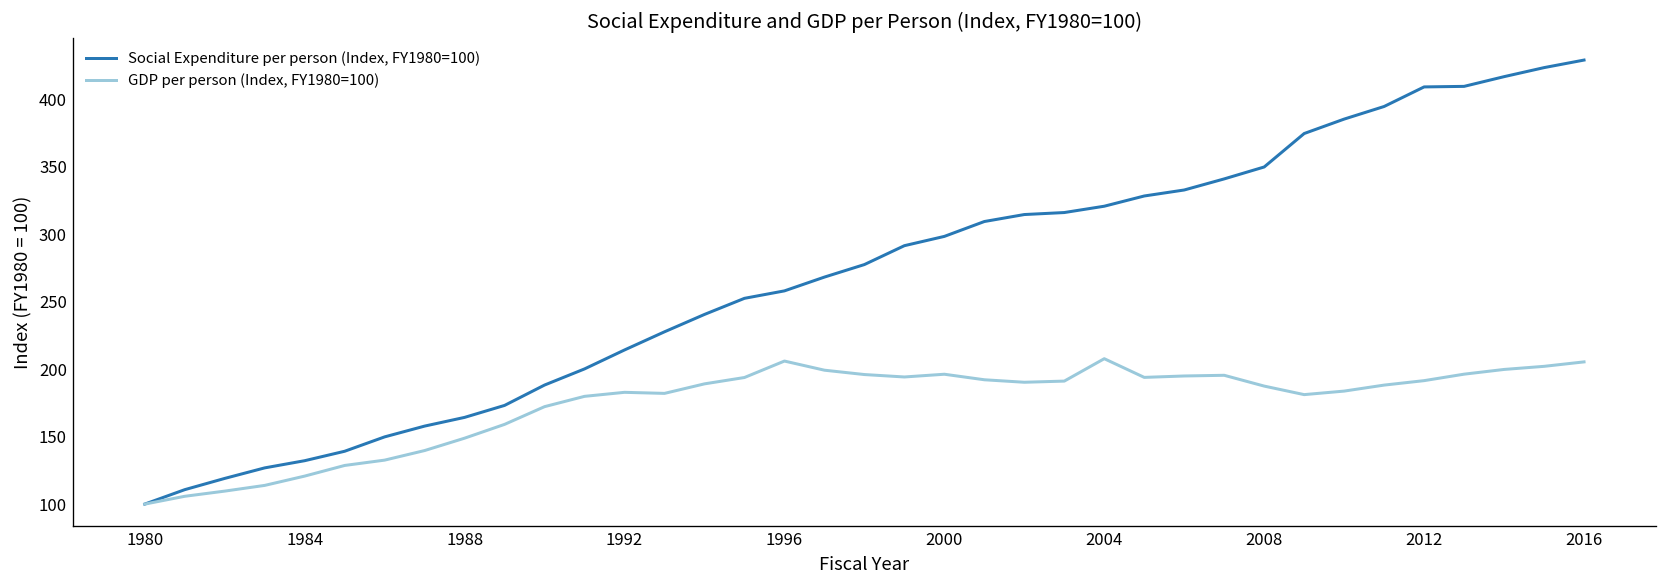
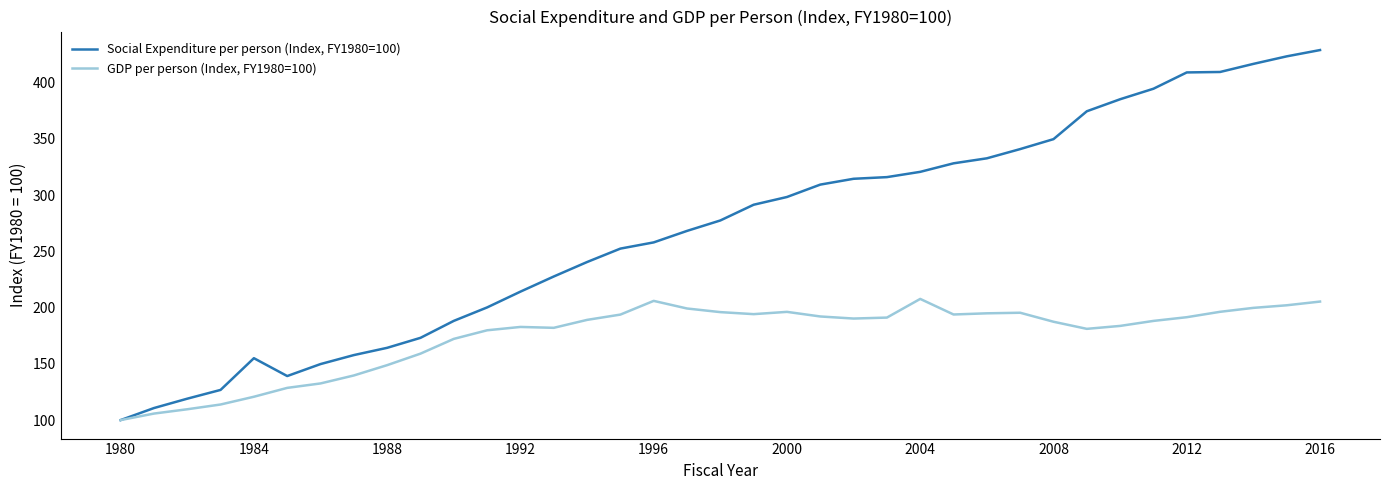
  {
    "Social Expenditure per person (Index, FY1980=100)": {
-     "1984": 132,
+     "1984": 155,
      "1988": 164,
      "1992": 214,
      "1996": 258,
      "2000": 298,
      "2004": 321,
      "2008": 350,
      "2012": 409,
      "2016": 429
    },
    "GDP per person (Index, FY1980=100)": {
      "1984": 121,
      "1988": 149,
      "1992": 183,
      "1996": 206,
      "2000": 196,
      "2004": 208,
      "2008": 187,
      "2012": 192,
      "2016": 205
    }
  }
